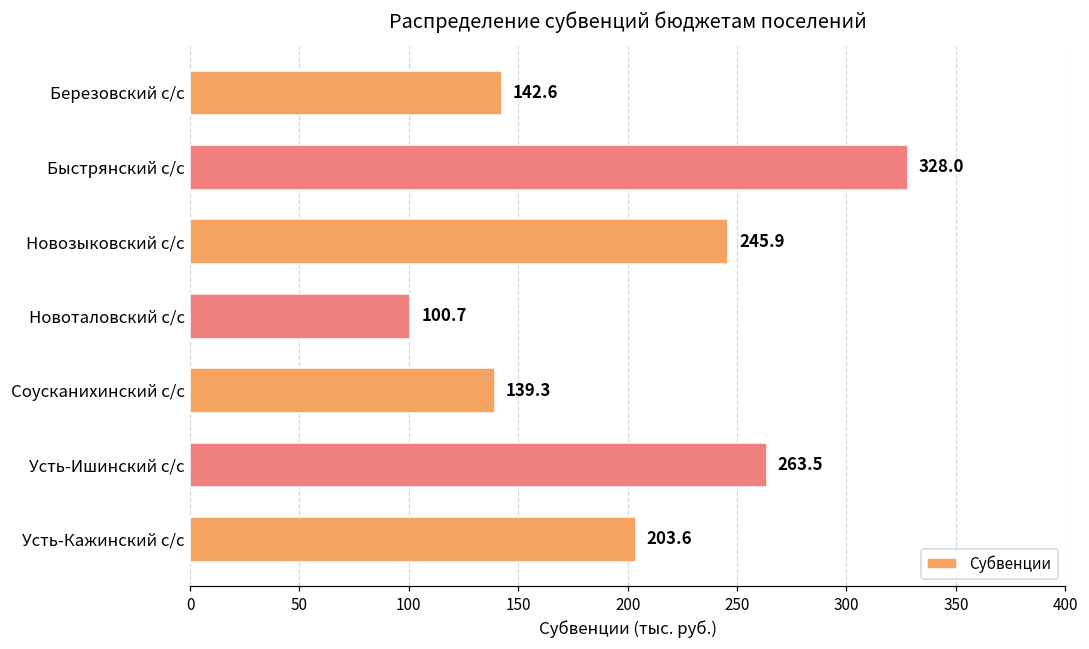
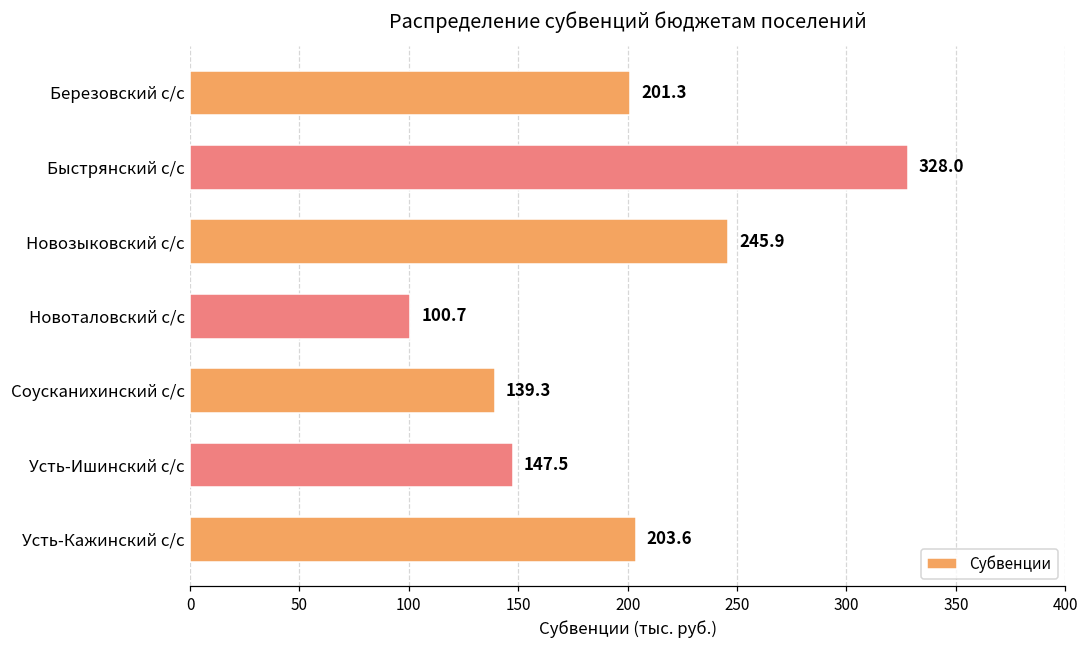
  {
-   "Березовский с/с": 142.6,
+   "Березовский с/с": 201.3,
    "Быстрянский с/с": 328.0,
    "Новозыковский с/с": 245.9,
    "Новоталовский с/с": 100.7,
    "Соусканихинский с/с": 139.3,
-   "Усть-Ишинский с/с": 263.5,
+   "Усть-Ишинский с/с": 147.5,
    "Усть-Кажинский с/с": 203.6
  }
